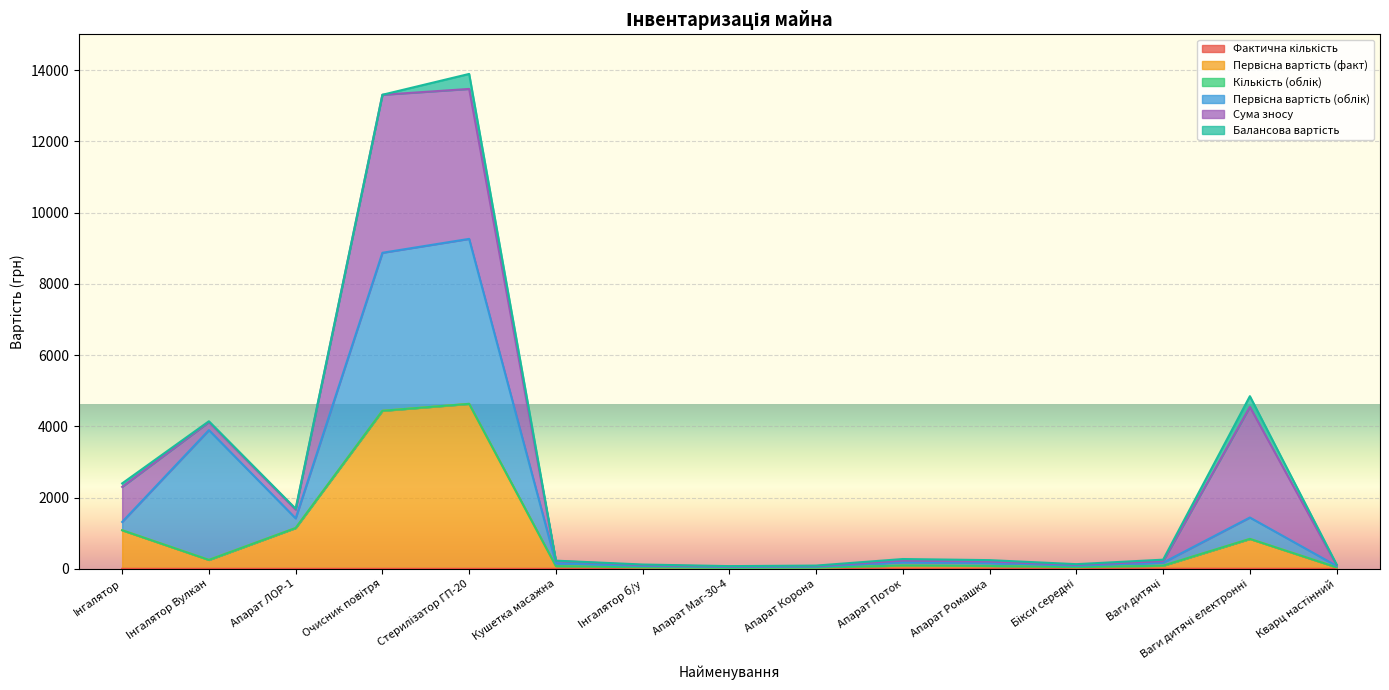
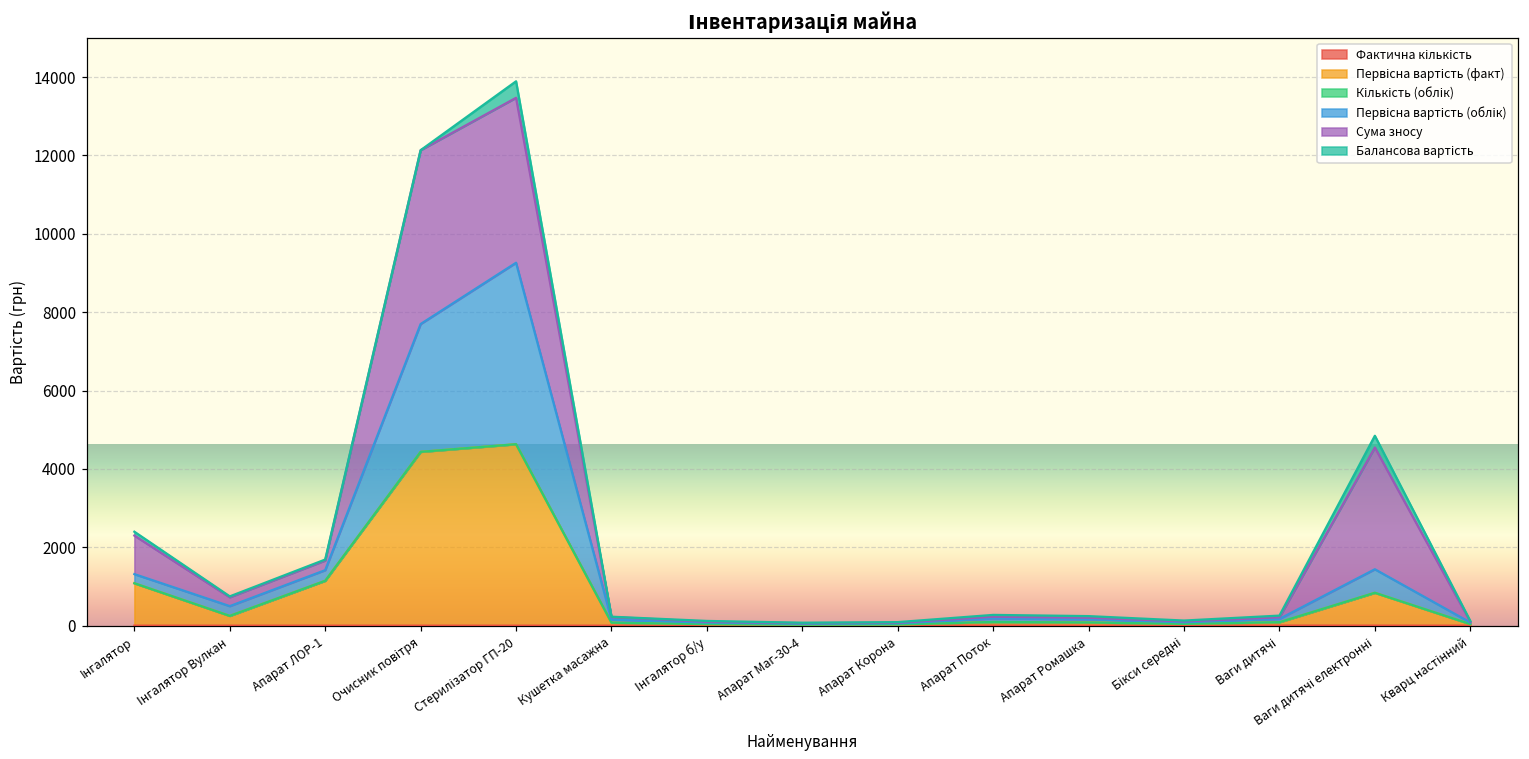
  {
    "Фактична кількість": {
      "Інгалятор": 0,
      "Інгалятор Вулкан": 0,
      "Апарат ЛОР-1": 0,
      "Очисник повітря": 0,
      "Стерилізатор ГП-20": 0,
      "Кушетка масажна": 0,
      "Апарат Поток": 0,
      "Апарат Ромашка": 0,
      "Ваги дитячі": 0,
      "Ваги дитячі електронні": 0
    },
    "Первісна вартість (облік)": {
      "Інгалятор": 200,
-     "Інгалятор Вулкан": 3600,
+     "Інгалятор Вулкан": 200,
      "Апарат ЛОР-1": 300,
-     "Очисник повітря": 4400,
+     "Очисник повітря": 3300,
      "Стерилізатор ГП-20": 4600,
      "Ваги дитячі електронні": 600
    },
    "Сума зносу": {
      "Інгалятор": 1000,
      "Стерилізатор ГП-20": 4200,
      "Ваги дитячі електронні": 3100
    }
  }
